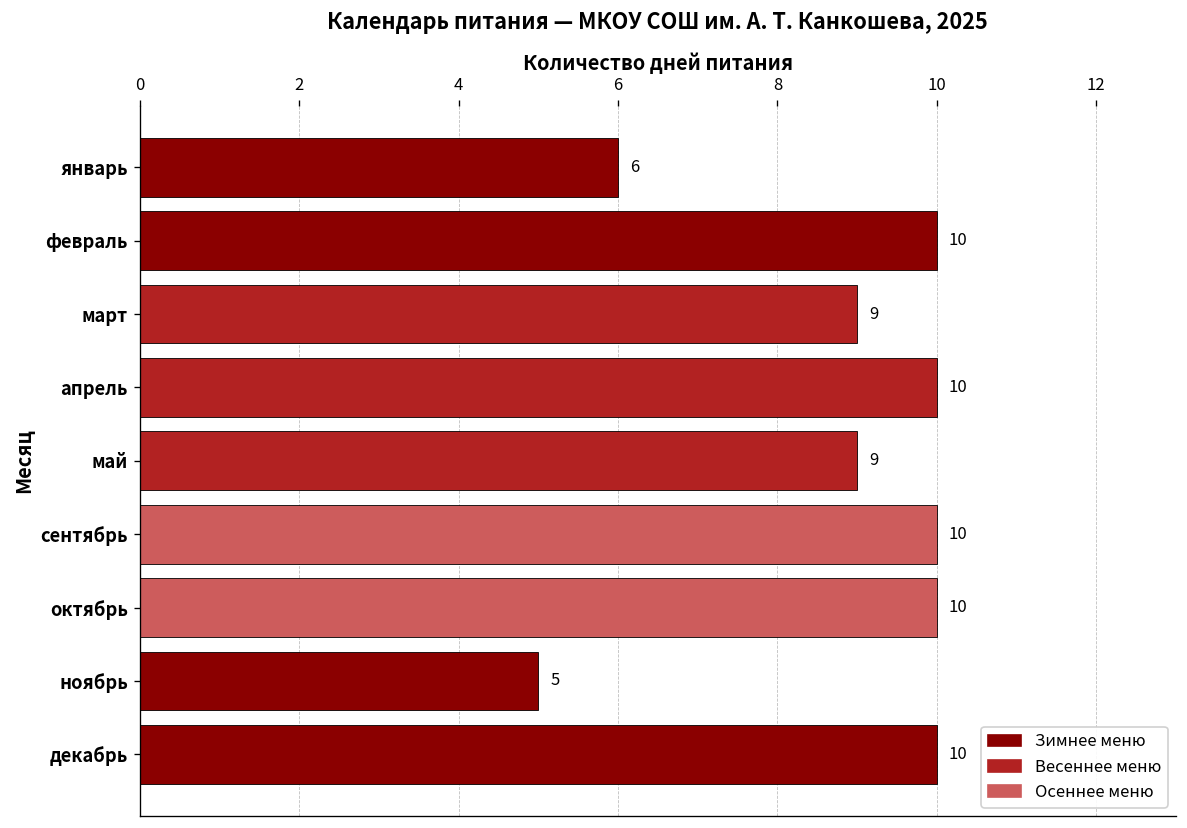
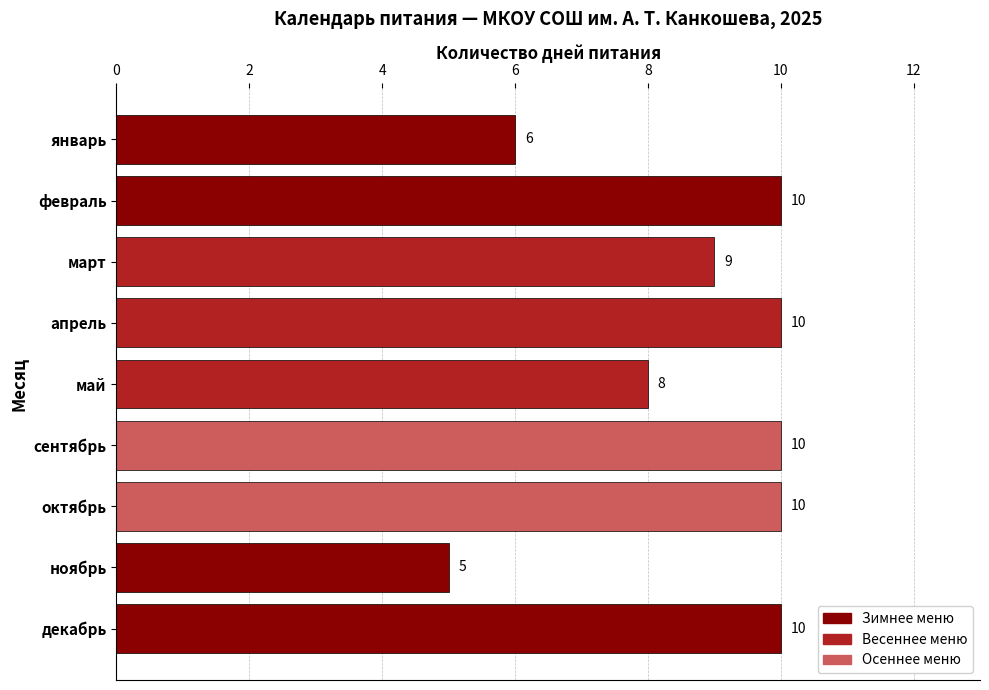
  {
    "январь": 6,
    "февраль": 10,
    "март": 9,
    "апрель": 10,
-   "май": 9,
+   "май": 8,
    "сентябрь": 10,
    "октябрь": 10,
    "ноябрь": 5,
    "декабрь": 10
  }
